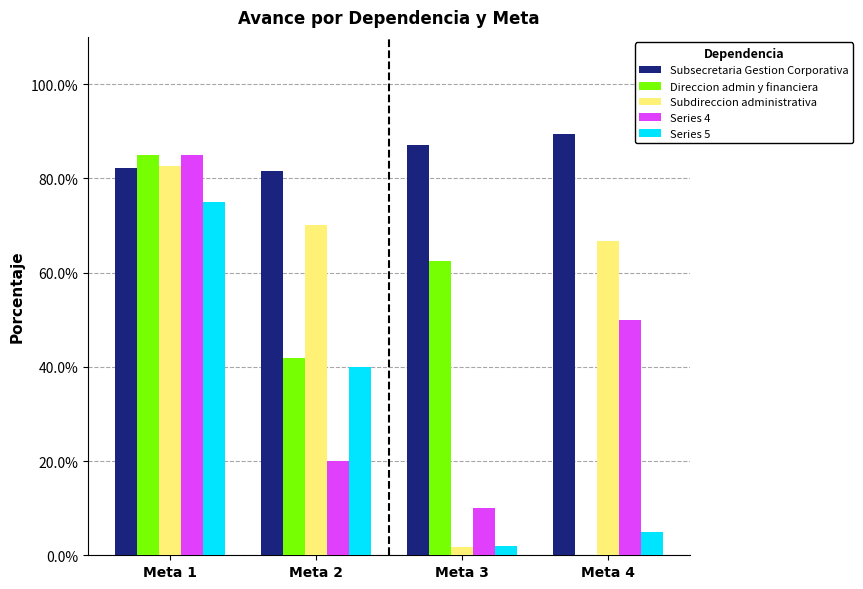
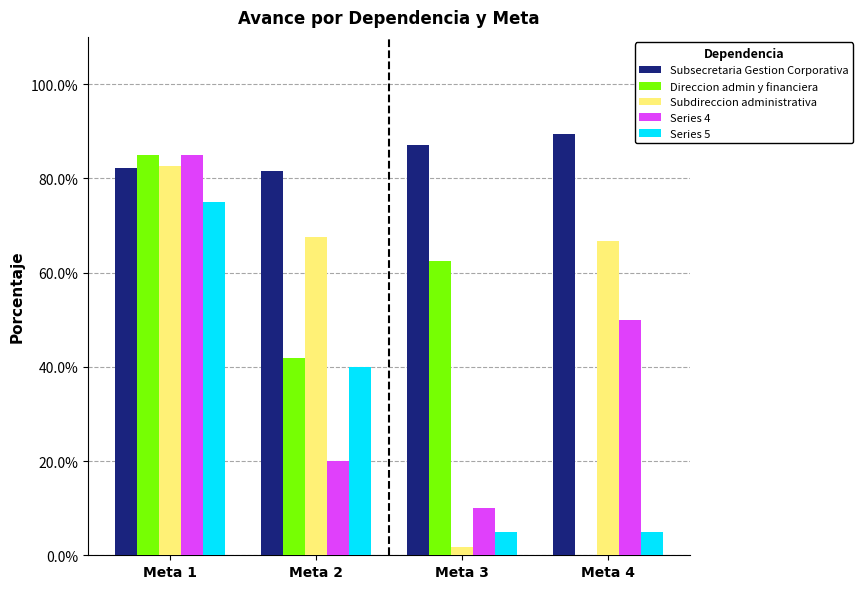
  {
    "Subsecretaria Gestion Corporativa": {
      "Meta 1": "82%",
      "Meta 2": "82%",
      "Meta 3": "87%",
      "Meta 4": "89%"
    },
    "Direccion admin y financiera": {
      "Meta 1": "85%",
      "Meta 2": "42%",
      "Meta 3": "63%",
      "Meta 4": "0%"
    },
    "Subdireccion administrativa": {
      "Meta 1": "83%",
-     "Meta 2": "70%",
+     "Meta 2": "67%",
      "Meta 3": "2%",
      "Meta 4": "67%"
    },
    "Series 4": {
      "Meta 1": "85%",
      "Meta 2": "20%",
      "Meta 3": "10%",
      "Meta 4": "50%"
    },
    "Series 5": {
      "Meta 1": "75%",
      "Meta 2": "40%",
-     "Meta 3": "2%",
+     "Meta 3": "5%",
      "Meta 4": "5%"
    }
  }
